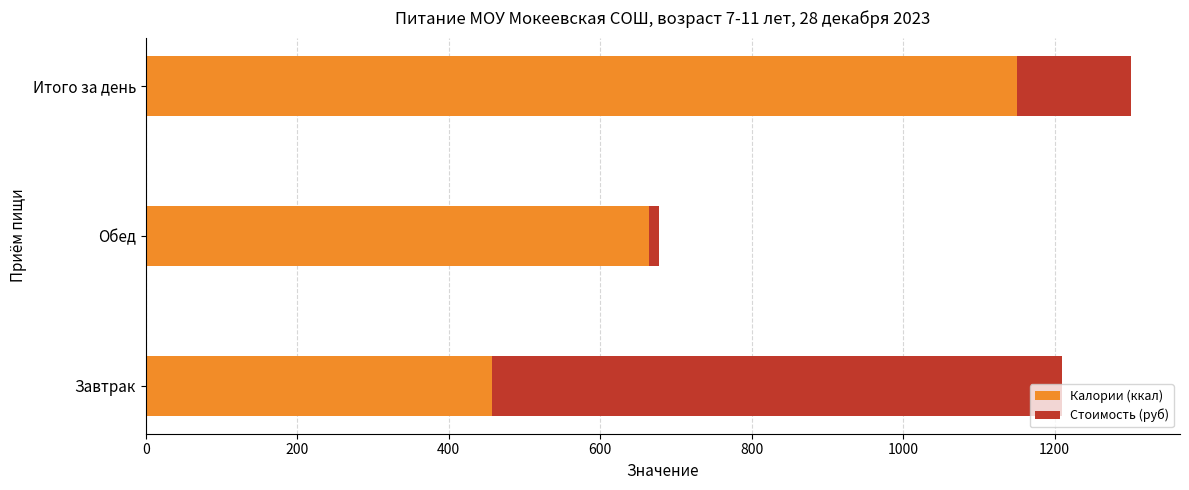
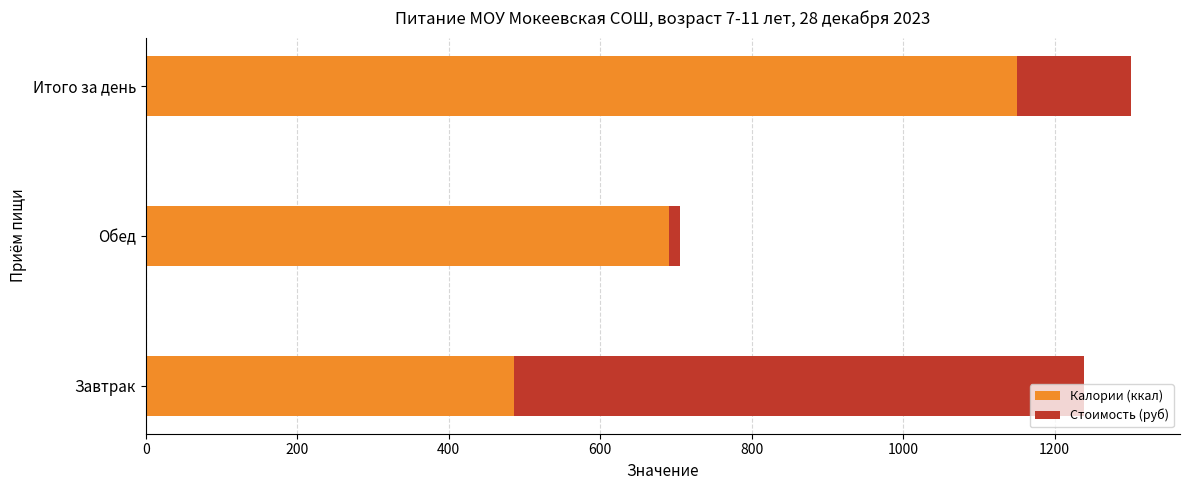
  {
    "Калории (ккал)": {
      "Итого за день": 1150,
-     "Обед": 660,
-     "Завтрак": 460
+     "Обед": 690,
+     "Завтрак": 490
    },
    "Стоимость (руб)": {
      "Итого за день": 150,
      "Обед": 10
    }
  }
